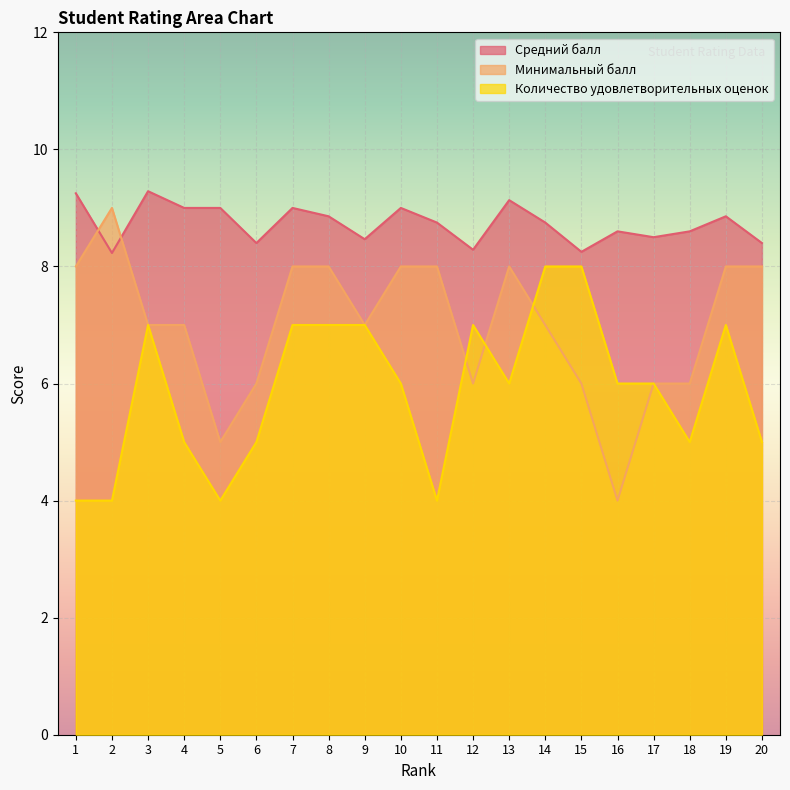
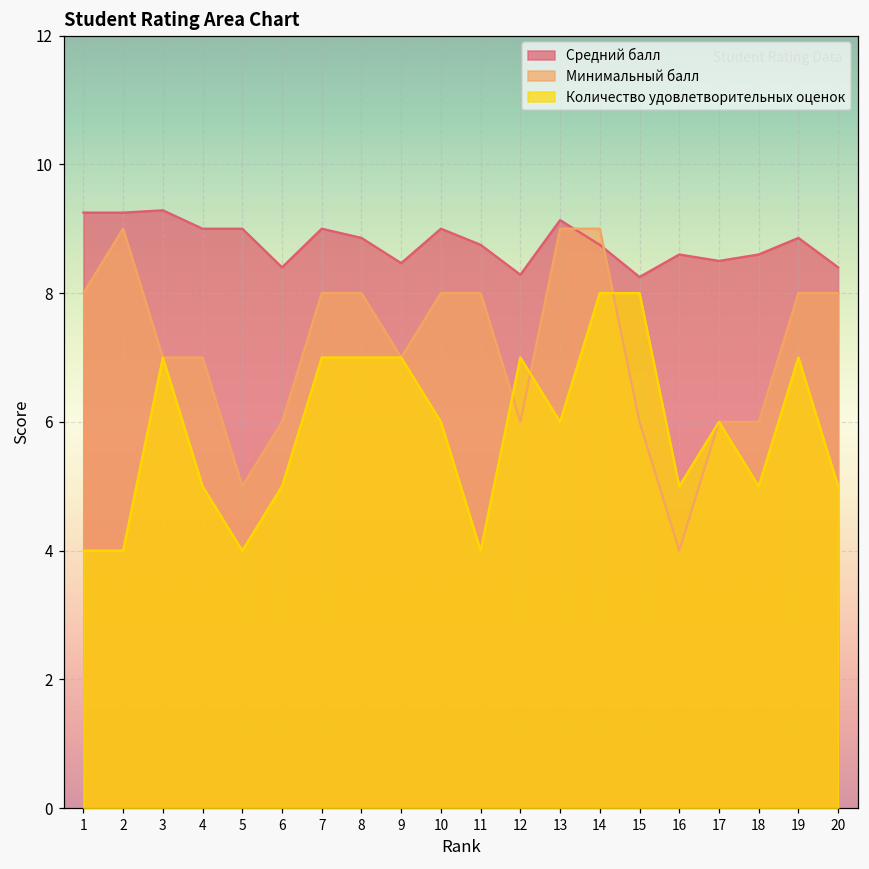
  {
    "Средний балл": {
      "1": 9.3,
-     "2": 8.2,
+     "2": 9.3,
      "3": 9.3,
      "4": 9.0,
      "5": 9.0,
      "6": 8.4,
      "7": 9.0,
      "8": 8.9,
      "9": 8.5,
      "10": 9.0,
      "11": 8.8,
      "12": 8.3,
      "13": 9.1,
      "14": 8.8,
      "15": 8.3,
      "16": 8.6,
      "17": 8.5,
      "18": 8.6,
      "19": 8.9,
      "20": 8.4
    },
    "Минимальный балл": {
      "1": 8,
      "2": 9,
      "4": 7,
      "5": 5,
      "6": 6,
      "7": 8,
      "8": 8,
      "10": 8,
      "11": 8,
      "12": 6,
-     "13": 8,
-     "14": 7,
+     "13": 9,
+     "14": 9,
      "15": 6,
      "16": 4,
      "18": 6,
      "19": 8,
      "20": 8
    },
    "Количество удовлетворительных оценок": {
      "1": 4,
      "2": 4,
      "4": 5,
      "5": 4,
      "6": 5,
      "7": 7,
      "8": 7,
      "10": 6,
      "11": 4,
      "12": 7,
      "13": 6,
      "14": 8,
      "15": 8,
-     "16": 6,
+     "16": 5,
      "18": 5,
      "19": 7,
      "20": 5
    }
  }
